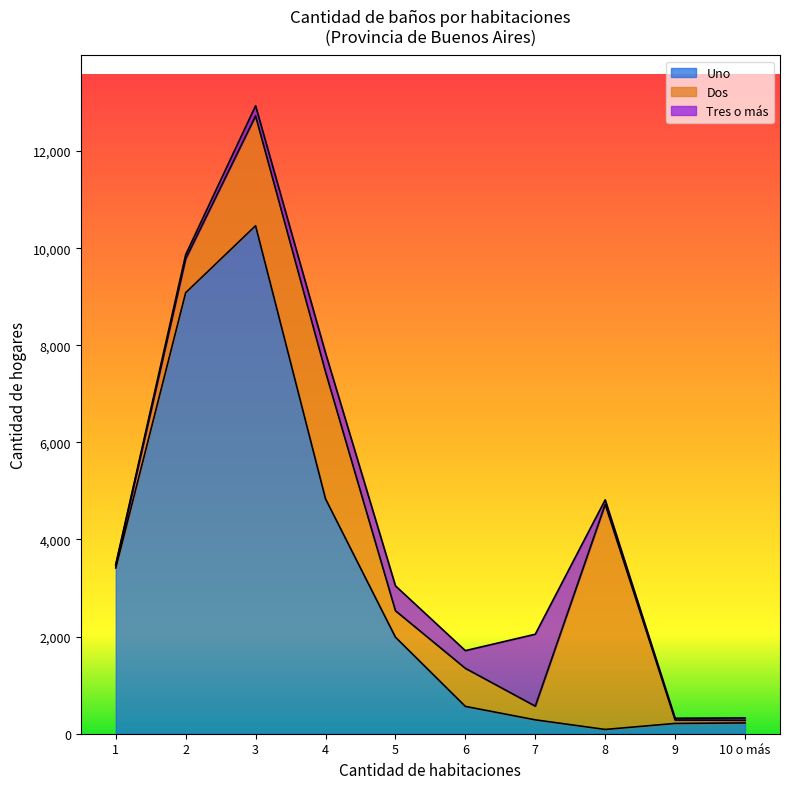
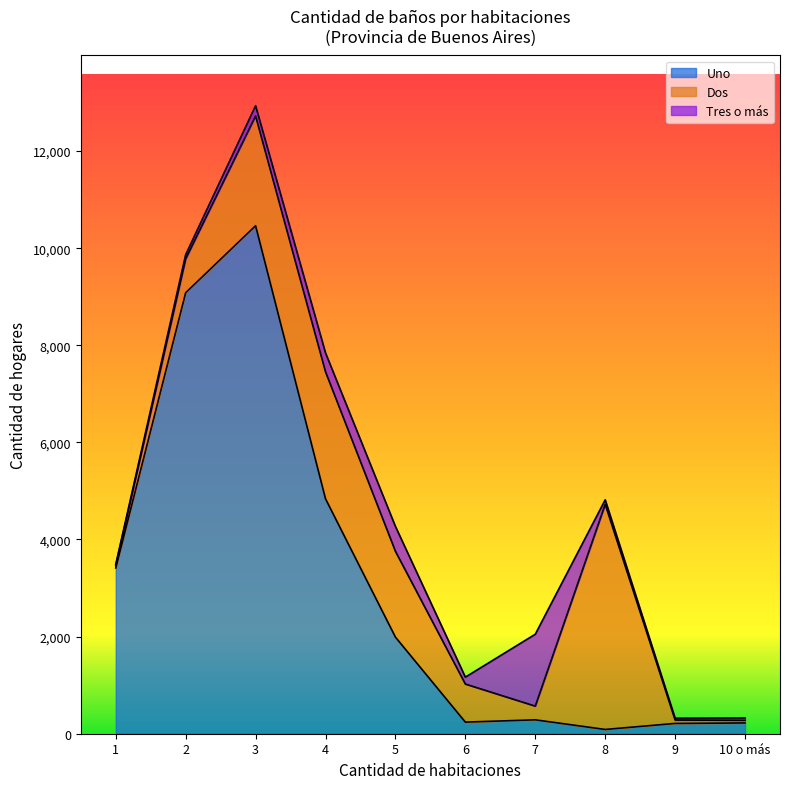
  {
    "Uno": {
      "2": "9,100",
      "3": "10,500",
      "4": "4,800",
      "5": "2,000",
-     "6": "600",
+     "6": "200",
      "7": "300",
      "8": "100",
      "9": "200",
      "10 o más": "200"
    },
    "Dos": {
      "2": "700",
      "3": "2,300",
      "4": "2,600",
-     "5": "500",
+     "5": "1,800",
      "6": "800",
      "7": "300",
      "8": "4,600"
    },
    "Tres o más": {
      "2": "100",
      "3": "200",
      "4": "400",
      "5": "500",
-     "6": "400",
+     "6": "100",
      "7": "1,500",
      "8": "100"
    }
  }
